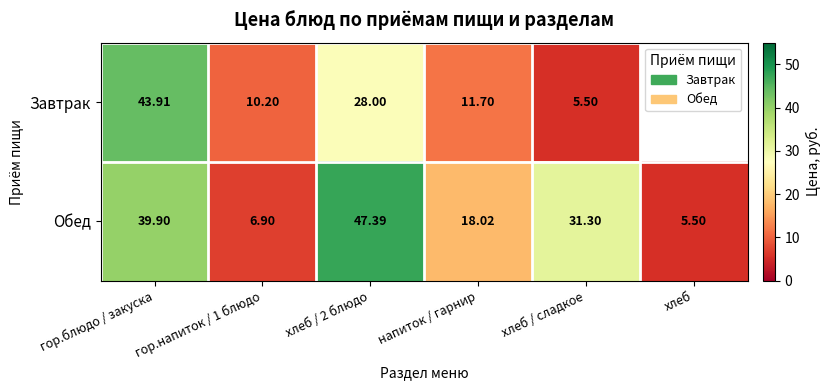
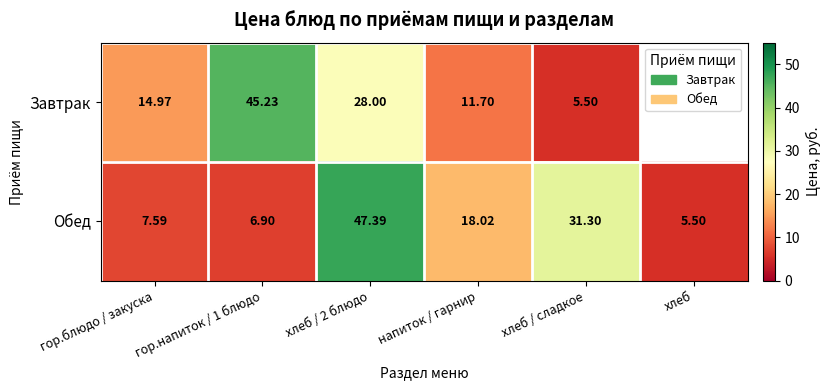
  {
    "Завтрак": {
-     "гор.блюдо / закуска": 43.91,
-     "гор.напиток / 1 блюдо": 10.20,
+     "гор.блюдо / закуска": 14.97,
+     "гор.напиток / 1 блюдо": 45.23,
      "хлеб / 2 блюдо": 28.00,
      "напиток / гарнир": 11.70,
      "хлеб / сладкое": 5.50
    },
    "Обед": {
-     "гор.блюдо / закуска": 39.90,
+     "гор.блюдо / закуска": 7.59,
      "гор.напиток / 1 блюдо": 6.90,
      "хлеб / 2 блюдо": 47.39,
      "напиток / гарнир": 18.02,
      "хлеб / сладкое": 31.30,
      "хлеб": 5.50
    }
  }
